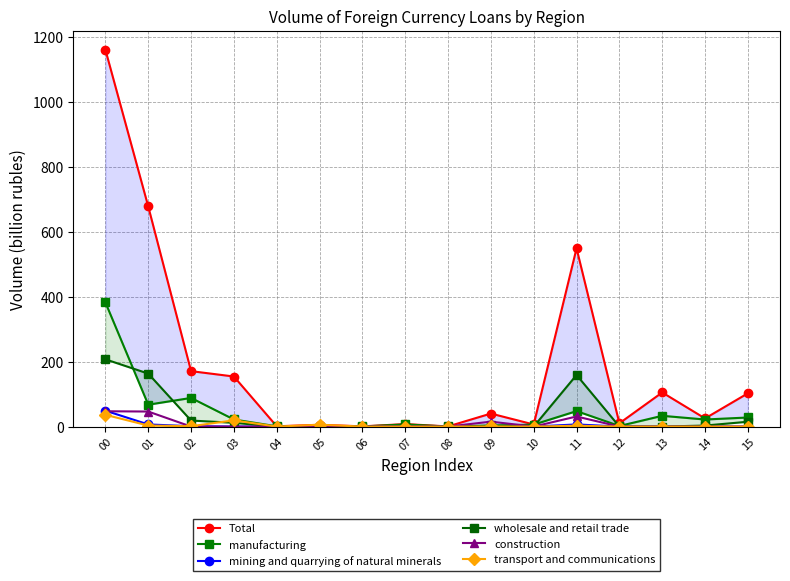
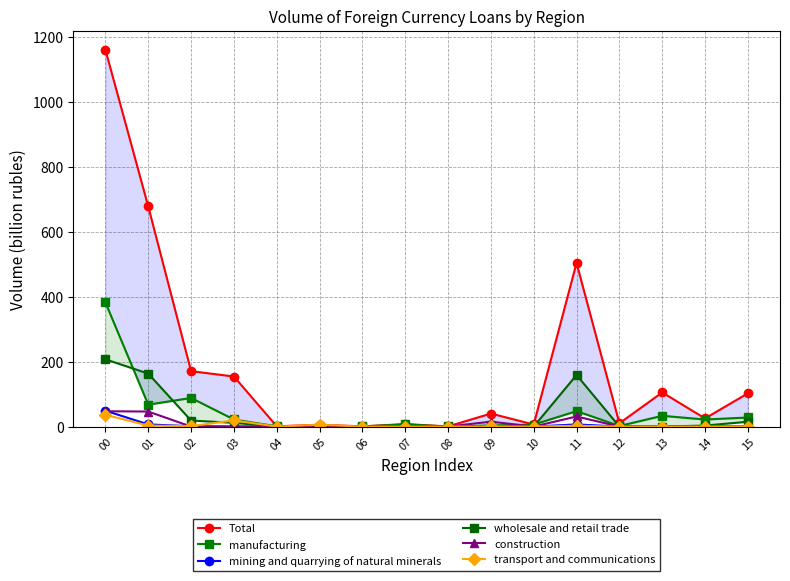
  {
    "Total": {
      "00": 1160,
      "01": 680,
      "02": 170,
      "03": 150,
      "09": 40,
-     "11": 550,
+     "11": 500,
      "12": 10,
      "13": 110,
      "15": 100
    },
    "construction": {
      "01": 50,
      "09": 20,
      "11": 30
    },
    "transport and communications": {
      "00": 40
    }
  }
